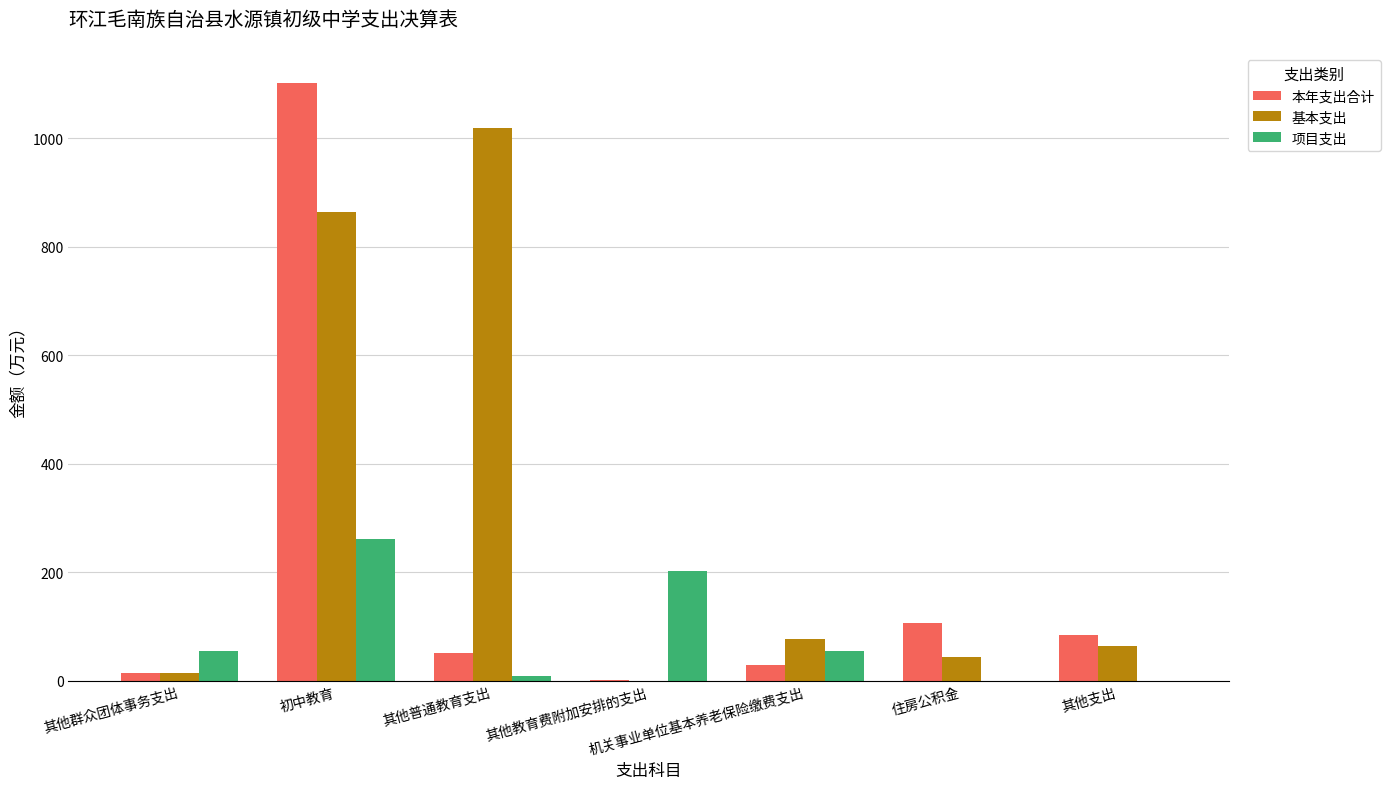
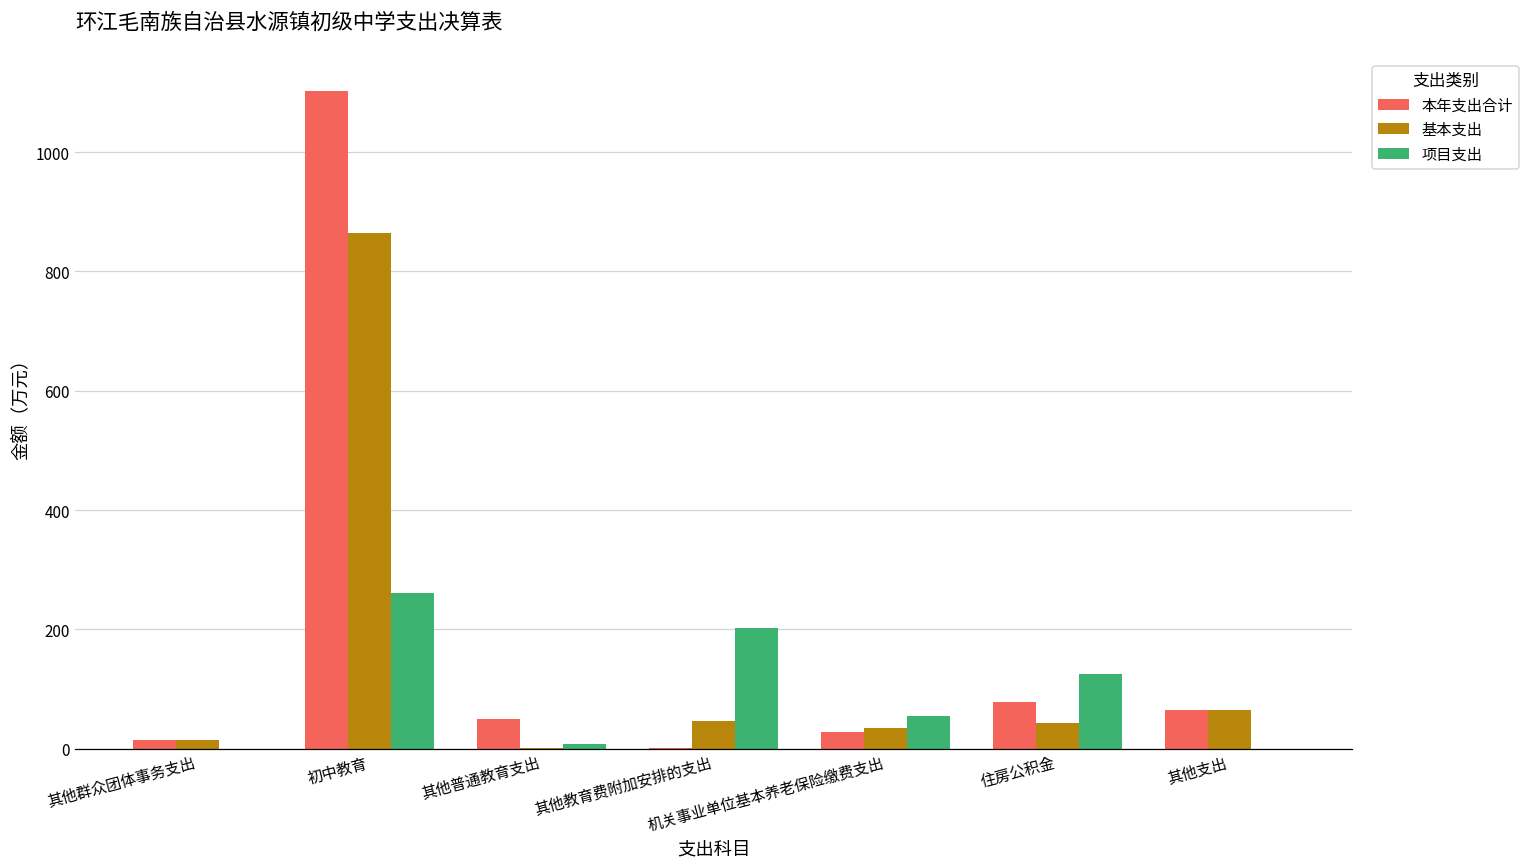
  {
    "本年支出合计": {
      "其他群众团体事务支出": 10,
      "初中教育": 1100,
      "其他普通教育支出": 50,
      "机关事业单位基本养老保险缴费支出": 30,
-     "住房公积金": 110,
-     "其他支出": 80
+     "住房公积金": 80,
+     "其他支出": 70
    },
    "基本支出": {
      "其他群众团体事务支出": 10,
      "初中教育": 860,
-     "其他普通教育支出": 1020,
-     "其他教育费附加安排的支出": 0,
-     "机关事业单位基本养老保险缴费支出": 80,
+     "其他普通教育支出": 0,
+     "其他教育费附加安排的支出": 50,
+     "机关事业单位基本养老保险缴费支出": 40,
      "住房公积金": 40,
      "其他支出": 60
    },
    "项目支出": {
-     "其他群众团体事务支出": 50,
+     "其他群众团体事务支出": 0,
      "初中教育": 260,
      "其他普通教育支出": 10,
      "其他教育费附加安排的支出": 200,
      "机关事业单位基本养老保险缴费支出": 50,
-     "住房公积金": 0,
+     "住房公积金": 130,
      "其他支出": 0
    }
  }
